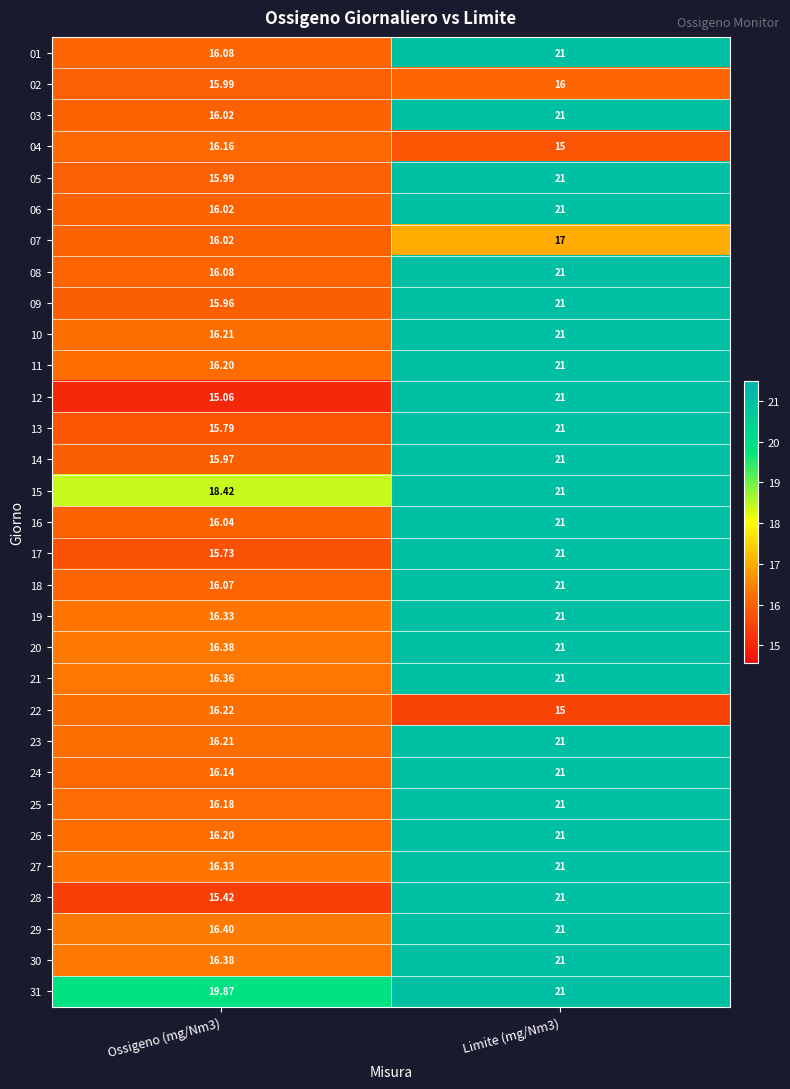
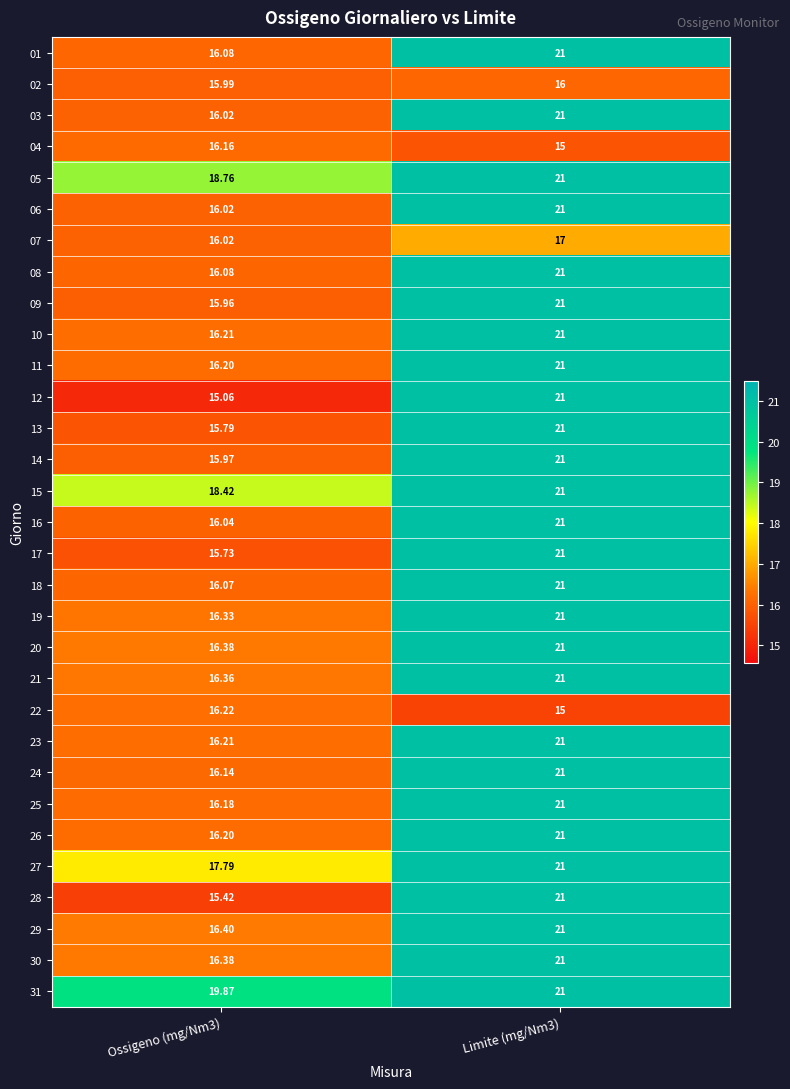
  {
    "01": {
      "Ossigeno (mg/Nm3)": 16.08,
      "Limite (mg/Nm3)": 21
    },
    "02": {
      "Ossigeno (mg/Nm3)": 15.99,
      "Limite (mg/Nm3)": 16
    },
    "03": {
      "Ossigeno (mg/Nm3)": 16.02,
      "Limite (mg/Nm3)": 21
    },
    "04": {
      "Ossigeno (mg/Nm3)": 16.16,
      "Limite (mg/Nm3)": 15
    },
    "05": {
-     "Ossigeno (mg/Nm3)": 15.99,
+     "Ossigeno (mg/Nm3)": 18.76,
      "Limite (mg/Nm3)": 21
    },
    "06": {
      "Ossigeno (mg/Nm3)": 16.02,
      "Limite (mg/Nm3)": 21
    },
    "07": {
      "Ossigeno (mg/Nm3)": 16.02,
      "Limite (mg/Nm3)": 17
    },
    "08": {
      "Ossigeno (mg/Nm3)": 16.08,
      "Limite (mg/Nm3)": 21
    },
    "09": {
      "Ossigeno (mg/Nm3)": 15.96,
      "Limite (mg/Nm3)": 21
    },
    "10": {
      "Ossigeno (mg/Nm3)": 16.21,
      "Limite (mg/Nm3)": 21
    },
    "11": {
      "Ossigeno (mg/Nm3)": 16.20,
      "Limite (mg/Nm3)": 21
    },
    "12": {
      "Ossigeno (mg/Nm3)": 15.06,
      "Limite (mg/Nm3)": 21
    },
    "13": {
      "Ossigeno (mg/Nm3)": 15.79,
      "Limite (mg/Nm3)": 21
    },
    "14": {
      "Ossigeno (mg/Nm3)": 15.97,
      "Limite (mg/Nm3)": 21
    },
    "15": {
      "Ossigeno (mg/Nm3)": 18.42,
      "Limite (mg/Nm3)": 21
    },
    "16": {
      "Ossigeno (mg/Nm3)": 16.04,
      "Limite (mg/Nm3)": 21
    },
    "17": {
      "Ossigeno (mg/Nm3)": 15.73,
      "Limite (mg/Nm3)": 21
    },
    "18": {
      "Ossigeno (mg/Nm3)": 16.07,
      "Limite (mg/Nm3)": 21
    },
    "19": {
      "Ossigeno (mg/Nm3)": 16.33,
      "Limite (mg/Nm3)": 21
    },
    "20": {
      "Ossigeno (mg/Nm3)": 16.38,
      "Limite (mg/Nm3)": 21
    },
    "21": {
      "Ossigeno (mg/Nm3)": 16.36,
      "Limite (mg/Nm3)": 21
    },
    "22": {
      "Ossigeno (mg/Nm3)": 16.22,
      "Limite (mg/Nm3)": 15
    },
    "23": {
      "Ossigeno (mg/Nm3)": 16.21,
      "Limite (mg/Nm3)": 21
    },
    "24": {
      "Ossigeno (mg/Nm3)": 16.14,
      "Limite (mg/Nm3)": 21
    },
    "25": {
      "Ossigeno (mg/Nm3)": 16.18,
      "Limite (mg/Nm3)": 21
    },
    "26": {
      "Ossigeno (mg/Nm3)": 16.20,
      "Limite (mg/Nm3)": 21
    },
    "27": {
-     "Ossigeno (mg/Nm3)": 16.33,
+     "Ossigeno (mg/Nm3)": 17.79,
      "Limite (mg/Nm3)": 21
    },
    "28": {
      "Ossigeno (mg/Nm3)": 15.42,
      "Limite (mg/Nm3)": 21
    },
    "29": {
      "Ossigeno (mg/Nm3)": 16.40,
      "Limite (mg/Nm3)": 21
    },
    "30": {
      "Ossigeno (mg/Nm3)": 16.38,
      "Limite (mg/Nm3)": 21
    },
    "31": {
      "Ossigeno (mg/Nm3)": 19.87,
      "Limite (mg/Nm3)": 21
    }
  }
